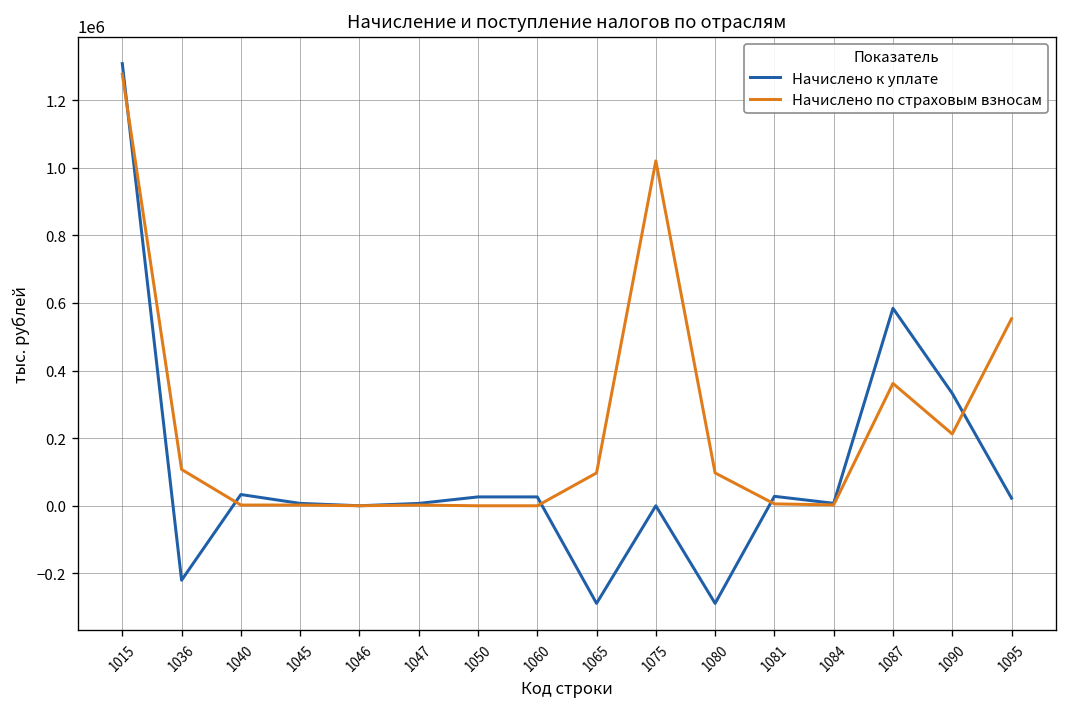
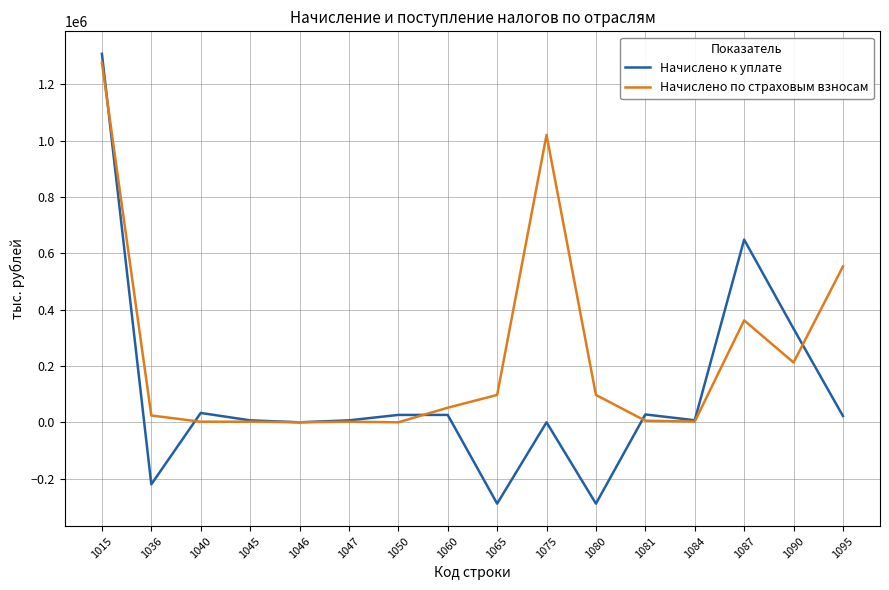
  {
    "Начислено к уплате": {
      "1015": 1310000,
      "1036": -220000,
      "1040": 30000,
      "1050": 30000,
      "1060": 30000,
      "1065": -290000,
      "1075": 0,
      "1080": -290000,
      "1081": 30000,
-     "1087": 580000,
+     "1087": 650000,
      "1090": 330000,
      "1095": 20000
    },
    "Начислено по страховым взносам": {
      "1015": 1280000,
-     "1036": 110000,
+     "1036": 20000,
      "1040": 0,
      "1050": 0,
-     "1060": 0,
+     "1060": 50000,
      "1065": 100000,
      "1075": 1020000,
      "1080": 100000,
      "1081": 10000,
      "1087": 360000,
      "1090": 210000,
      "1095": 550000
    }
  }
